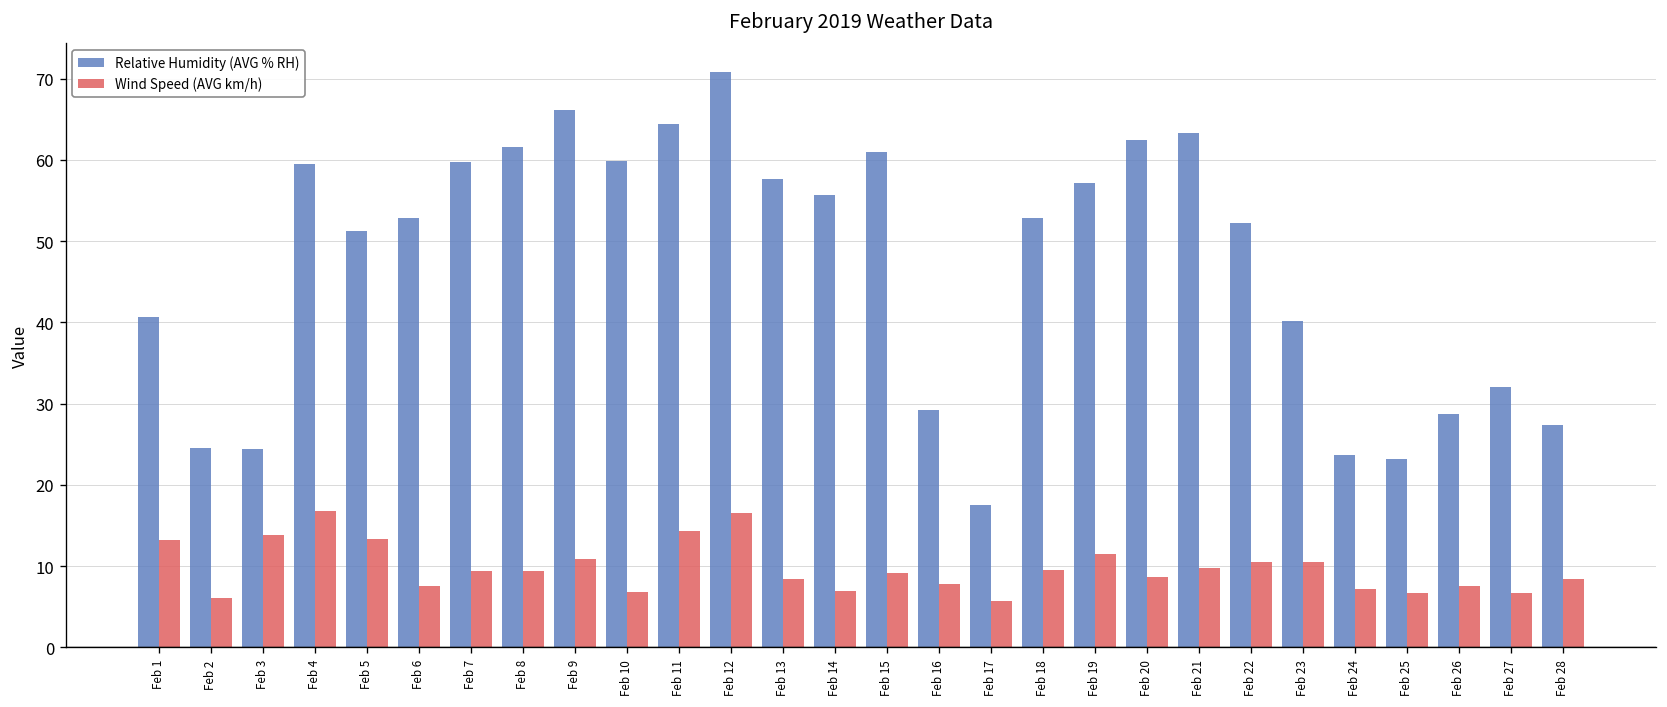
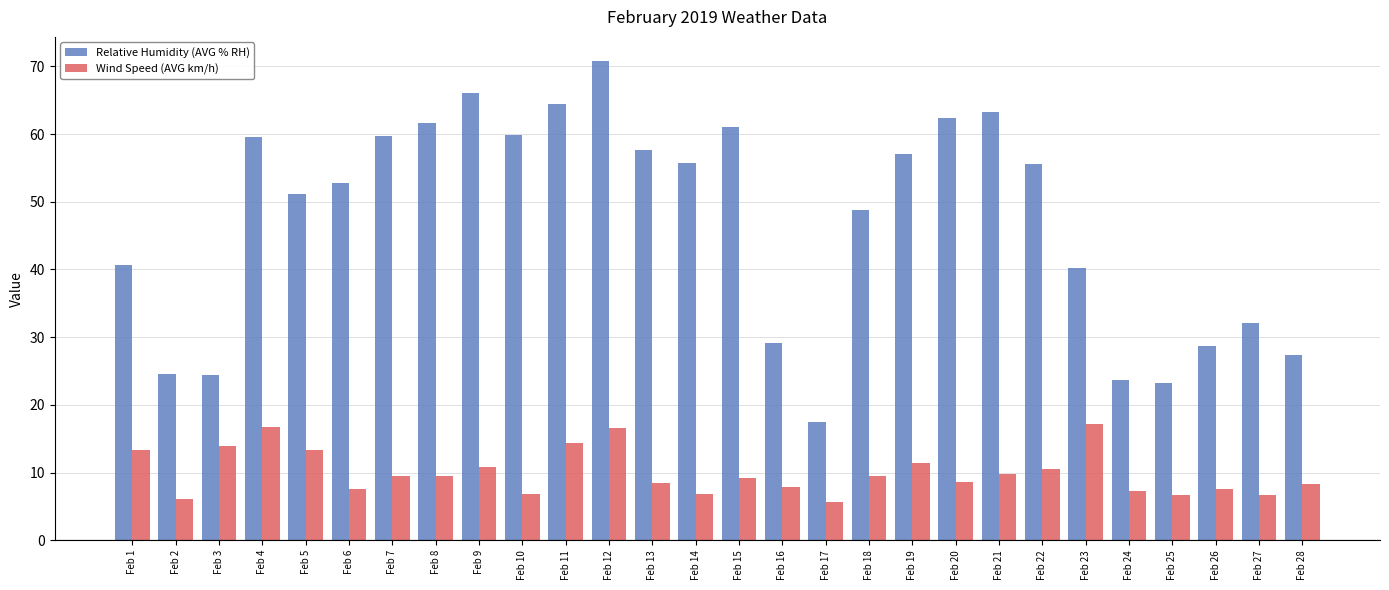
  {
    "Relative Humidity (AVG % RH)": {
      "Feb 1": 41,
      "Feb 2": 25,
      "Feb 3": 24,
      "Feb 4": 60,
      "Feb 5": 51,
      "Feb 6": 53,
      "Feb 7": 60,
      "Feb 8": 62,
      "Feb 9": 66,
      "Feb 10": 60,
      "Feb 11": 64,
      "Feb 12": 71,
      "Feb 13": 58,
      "Feb 14": 56,
      "Feb 15": 61,
      "Feb 16": 29,
      "Feb 17": 18,
-     "Feb 18": 53,
+     "Feb 18": 49,
      "Feb 19": 57,
      "Feb 20": 62,
      "Feb 21": 63,
-     "Feb 22": 52,
+     "Feb 22": 56,
      "Feb 23": 40,
      "Feb 24": 24,
      "Feb 25": 23,
      "Feb 26": 29,
      "Feb 27": 32,
      "Feb 28": 27
    },
    "Wind Speed (AVG km/h)": {
      "Feb 1": 13,
      "Feb 2": 6,
      "Feb 3": 14,
      "Feb 4": 17,
      "Feb 5": 13,
      "Feb 6": 8,
      "Feb 7": 9,
      "Feb 8": 9,
      "Feb 9": 11,
      "Feb 10": 7,
      "Feb 11": 14,
      "Feb 12": 17,
      "Feb 13": 8,
      "Feb 14": 7,
      "Feb 15": 9,
      "Feb 16": 8,
      "Feb 17": 6,
      "Feb 18": 10,
      "Feb 19": 11,
      "Feb 20": 9,
      "Feb 21": 10,
      "Feb 22": 11,
-     "Feb 23": 10,
+     "Feb 23": 17,
      "Feb 24": 7,
      "Feb 25": 7,
      "Feb 26": 8,
      "Feb 27": 7,
      "Feb 28": 8
    }
  }
